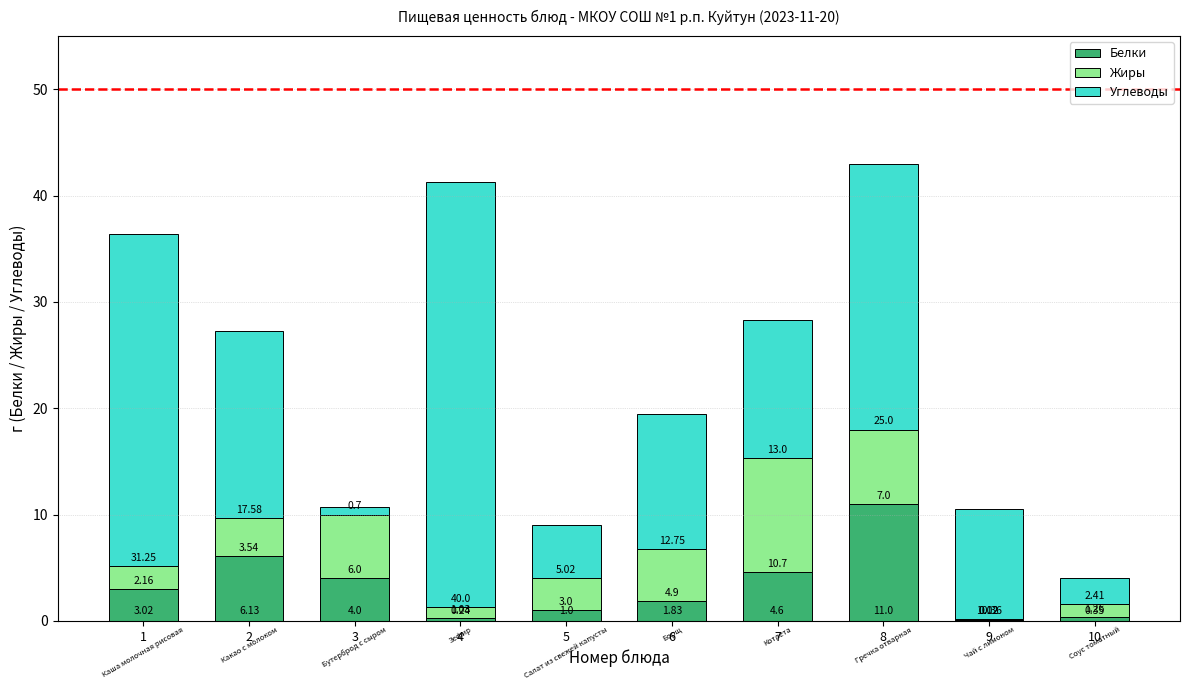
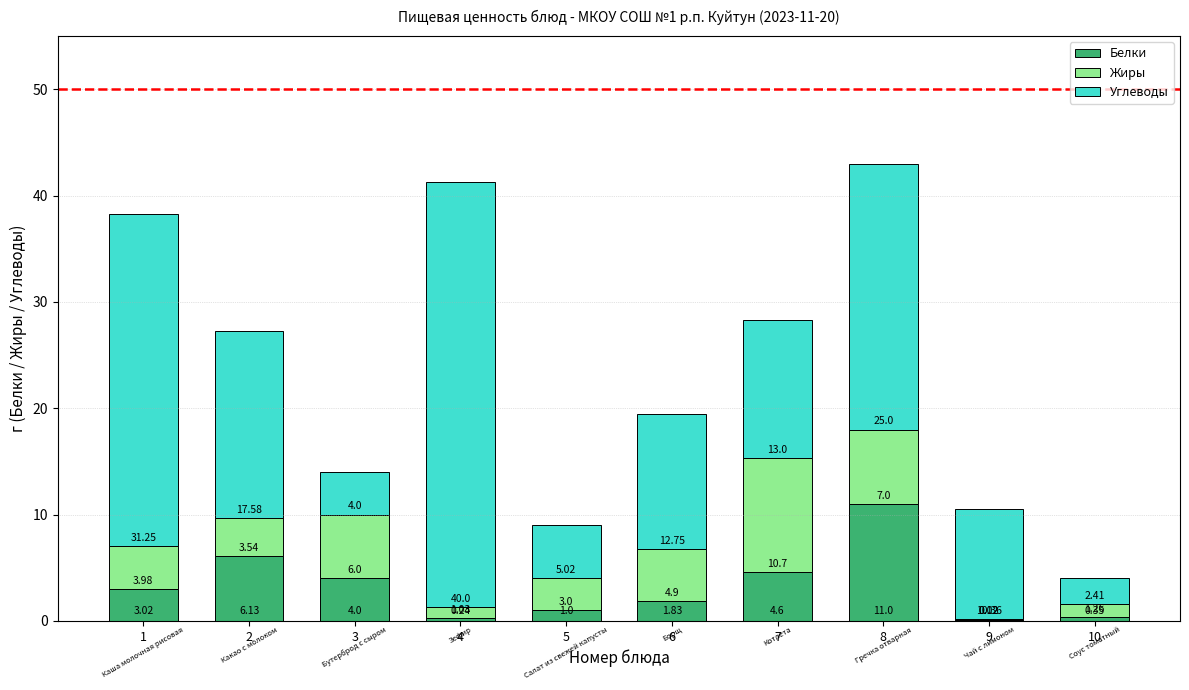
  {
    "Белки": {
      "1": 3.02,
      "2": 6.13,
      "3": 4.0,
      "5": 1.0,
      "6": 1.83,
      "7": 4.6,
      "8": 11.0
    },
    "Жиры": {
-     "1": 2.16,
+     "1": 3.98,
      "2": 3.54,
      "3": 6.0,
      "5": 3.0,
      "6": 4.9,
      "7": 10.7,
      "8": 7.0
    },
    "Углеводы": {
      "1": 31.25,
      "2": 17.58,
-     "3": 0.7,
+     "3": 4.0,
      "4": 40.0,
      "5": 5.02,
      "6": 12.75,
      "7": 13.0,
      "8": 25.0,
      "10": 2.41
    }
  }
